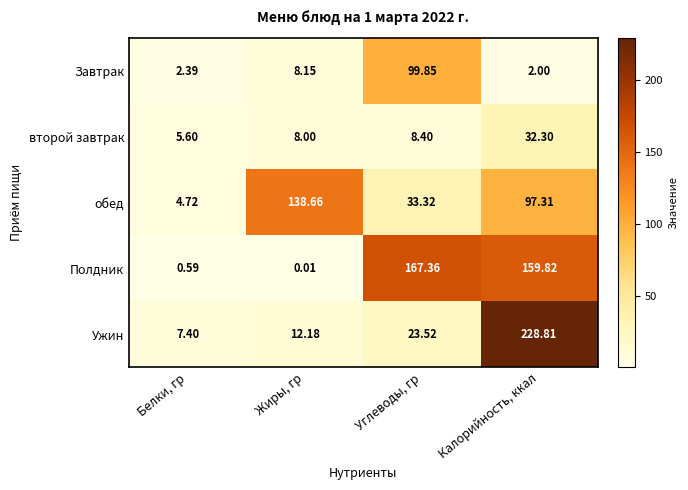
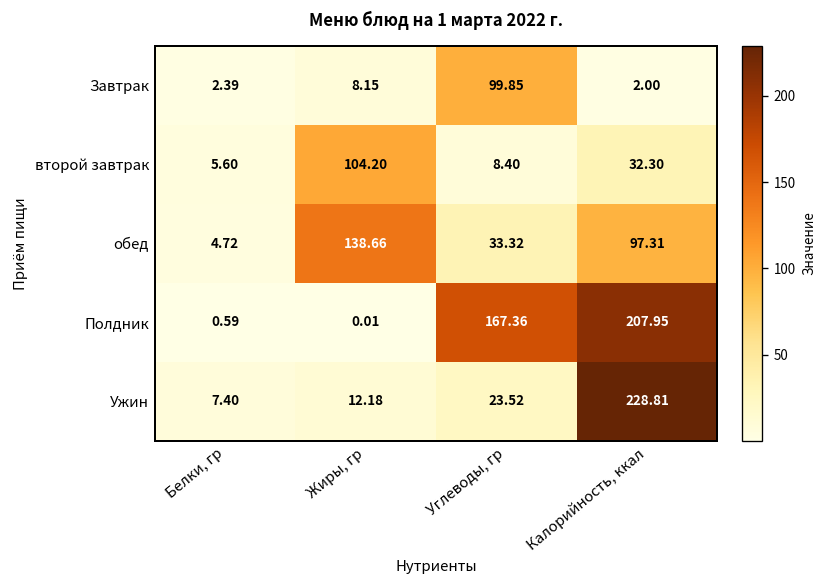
  {
    "Завтрак": {
      "Белки, гр": 2.39,
      "Жиры, гр": 8.15,
      "Углеводы, гр": 99.85,
      "Калорийность, ккал": 2.00
    },
    "второй завтрак": {
      "Белки, гр": 5.60,
-     "Жиры, гр": 8.00,
+     "Жиры, гр": 104.20,
      "Углеводы, гр": 8.40,
      "Калорийность, ккал": 32.30
    },
    "обед": {
      "Белки, гр": 4.72,
      "Жиры, гр": 138.66,
      "Углеводы, гр": 33.32,
      "Калорийность, ккал": 97.31
    },
    "Полдник": {
      "Белки, гр": 0.59,
      "Жиры, гр": 0.01,
      "Углеводы, гр": 167.36,
-     "Калорийность, ккал": 159.82
+     "Калорийность, ккал": 207.95
    },
    "Ужин": {
      "Белки, гр": 7.40,
      "Жиры, гр": 12.18,
      "Углеводы, гр": 23.52,
      "Калорийность, ккал": 228.81
    }
  }
